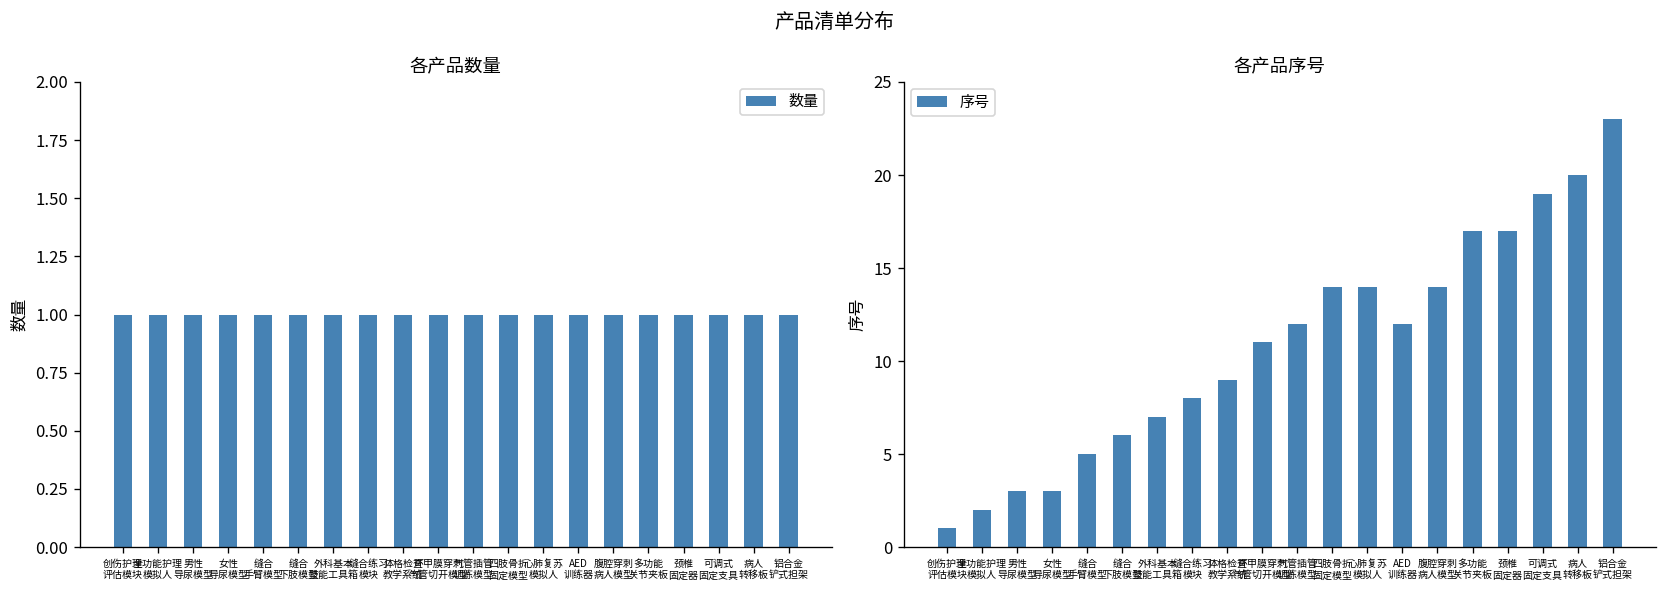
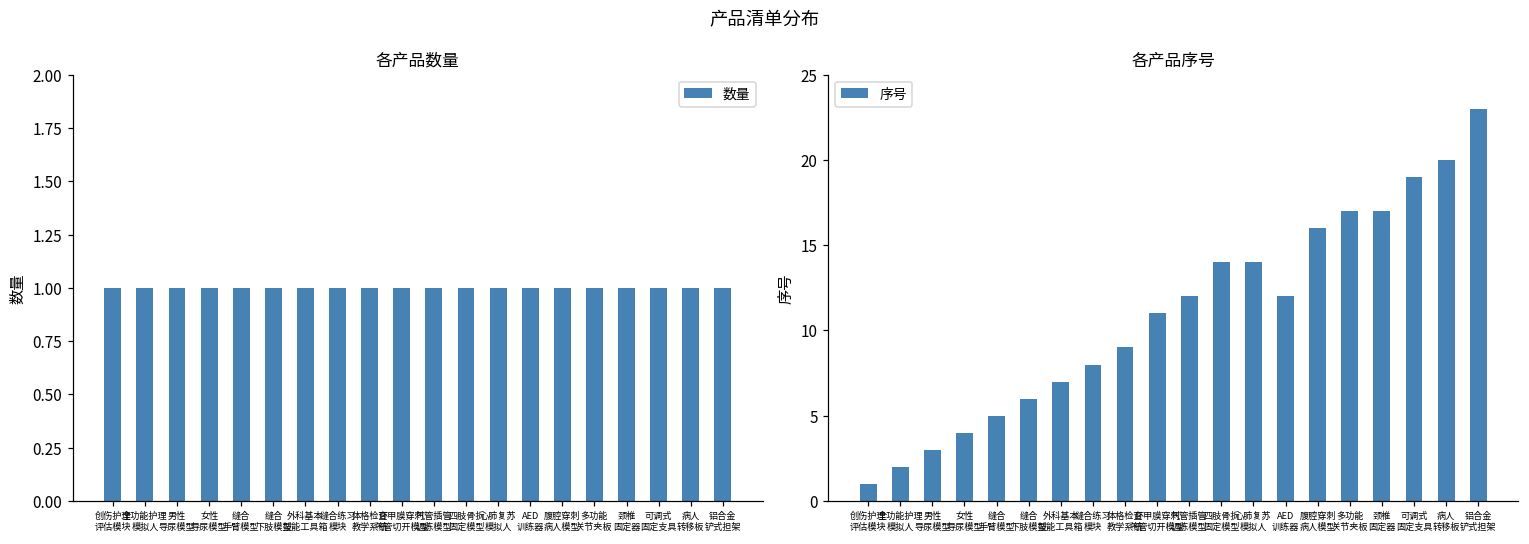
  {
    "各产品数量": {
      "女性 导尿模型": 1.00,
      "缝合 手臂模型": 1.00,
      "四肢骨折 固定模型": 1.00,
      "心肺复苏 模拟人": 1.00,
      "AED 训练器": 1.00,
      "腹腔穿刺 病人模型": 1.00,
      "多功能 关节夹板": 1.00,
      "颈椎 固定器": 1.00,
      "可调式 固定支具": 1.00,
      "病人 转移板": 1.00,
      "铝合金 铲式担架": 1.00
    },
    "各产品序号": {
-     "女性 导尿模型": 3,
+     "女性 导尿模型": 4,
      "缝合 手臂模型": 5,
      "四肢骨折 固定模型": 14,
      "心肺复苏 模拟人": 14,
      "AED 训练器": 12,
-     "腹腔穿刺 病人模型": 14,
+     "腹腔穿刺 病人模型": 16,
      "多功能 关节夹板": 17,
      "颈椎 固定器": 17,
      "可调式 固定支具": 19,
      "病人 转移板": 20,
      "铝合金 铲式担架": 23
    }
  }
